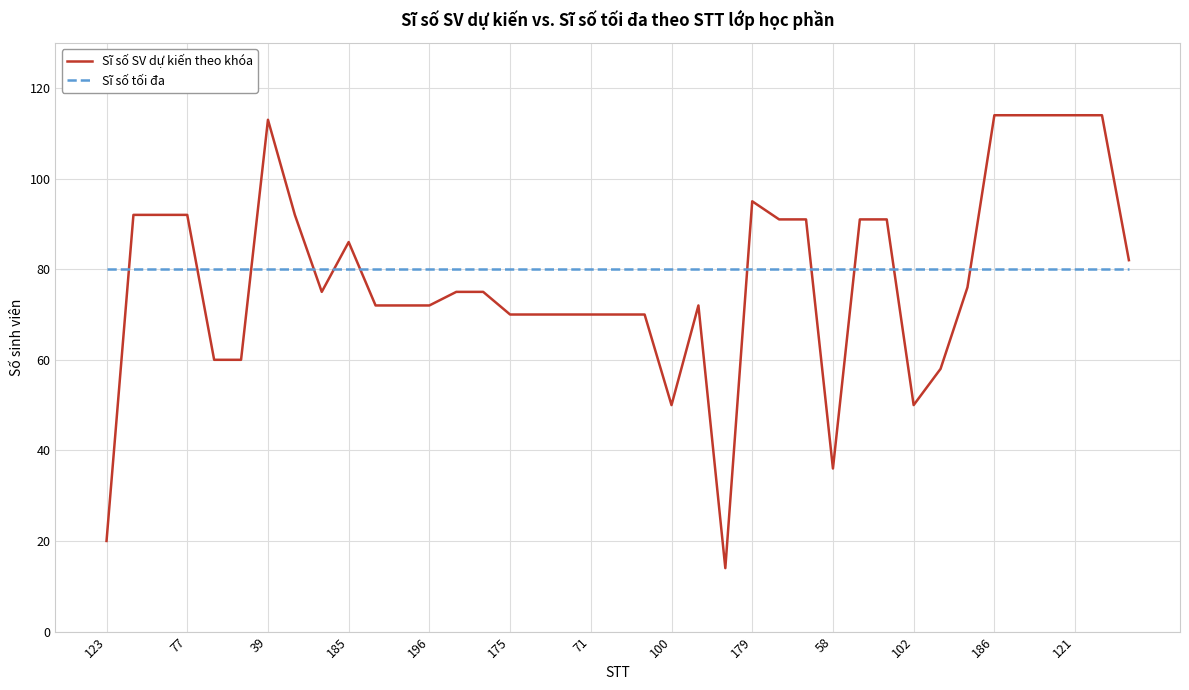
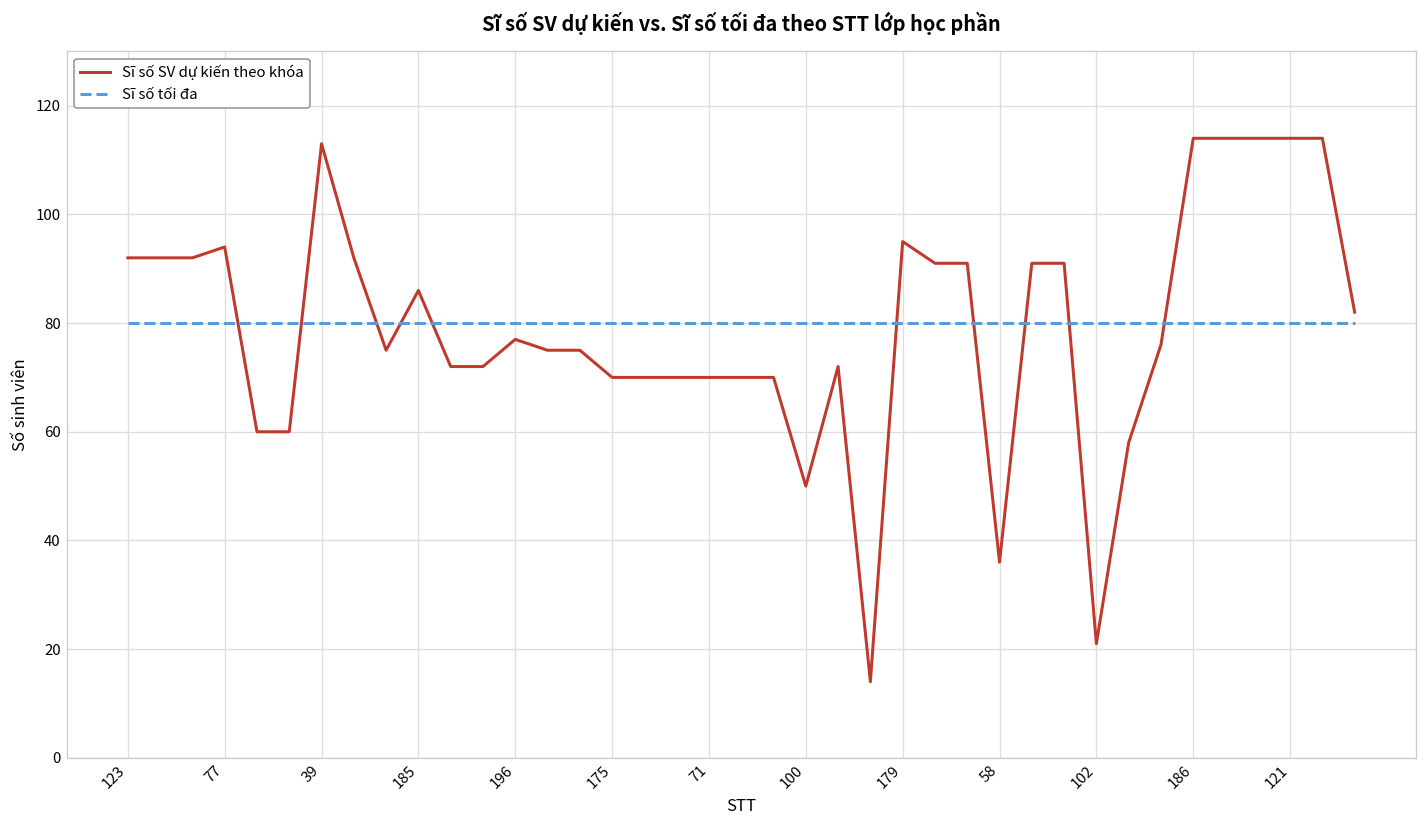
  {
    "Sĩ số SV dự kiến theo khóa": {
-     "123": 20,
-     "77": 92,
+     "123": 92,
+     "77": 94,
      "39": 113,
      "185": 86,
-     "196": 72,
+     "196": 77,
      "175": 70,
      "71": 70,
      "100": 50,
      "179": 95,
      "58": 36,
-     "102": 50,
+     "102": 21,
      "186": 114,
      "121": 114
    },
    "Sĩ số tối đa": {
      "123": 80,
      "77": 80,
      "39": 80,
      "185": 80,
      "196": 80,
      "175": 80,
      "71": 80,
      "100": 80,
      "179": 80,
      "58": 80,
      "102": 80,
      "186": 80,
      "121": 80
    }
  }
